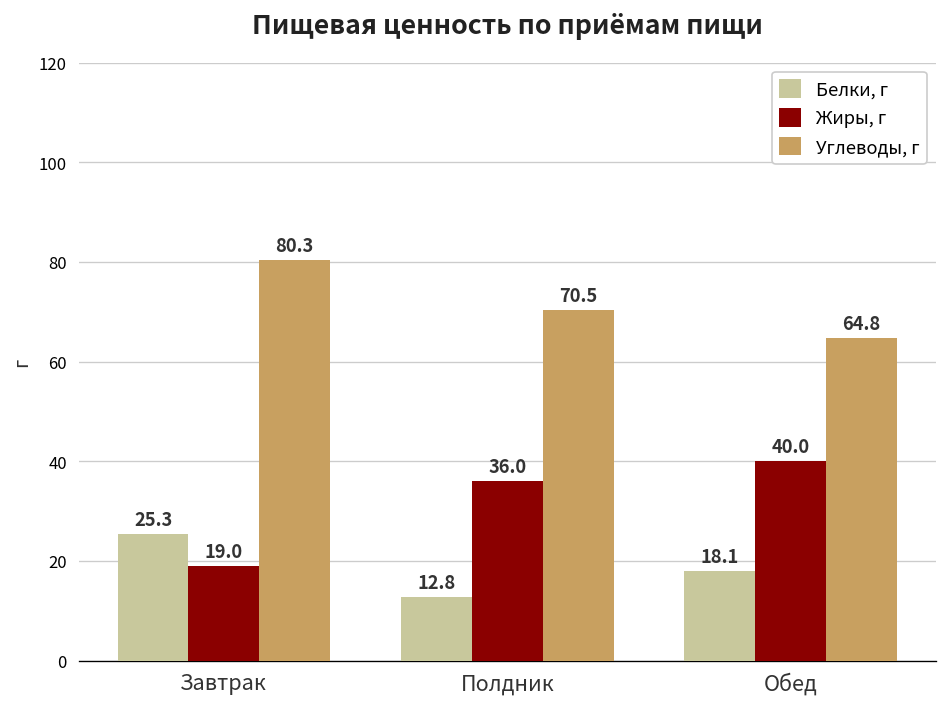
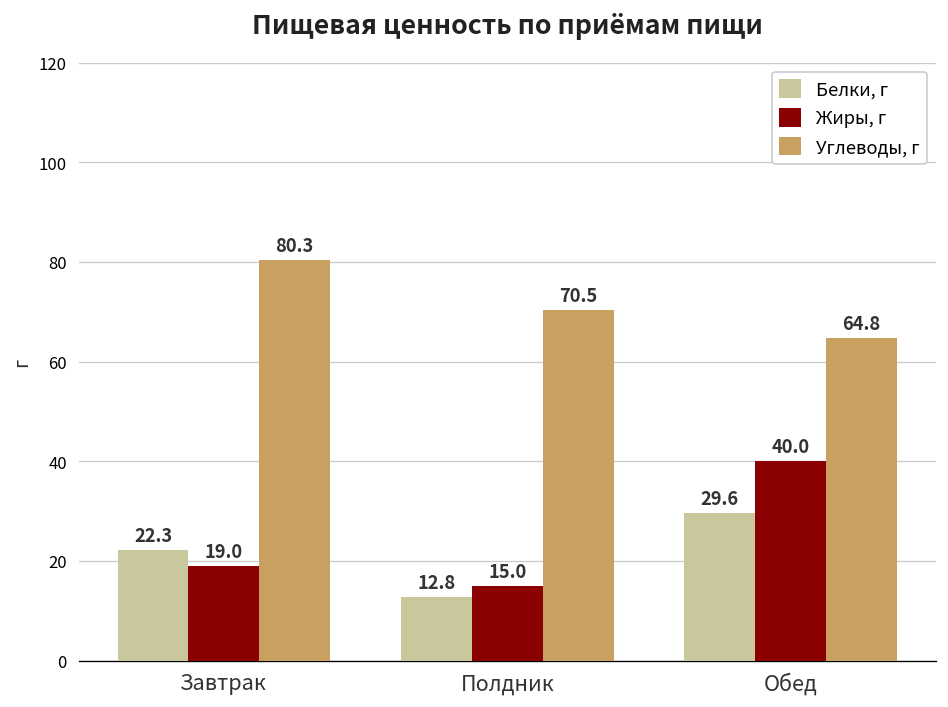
  {
    "Белки, г": {
-     "Завтрак": 25.3,
+     "Завтрак": 22.3,
      "Полдник": 12.8,
-     "Обед": 18.1
+     "Обед": 29.6
    },
    "Жиры, г": {
      "Завтрак": 19.0,
-     "Полдник": 36.0,
+     "Полдник": 15.0,
      "Обед": 40.0
    },
    "Углеводы, г": {
      "Завтрак": 80.3,
      "Полдник": 70.5,
      "Обед": 64.8
    }
  }
